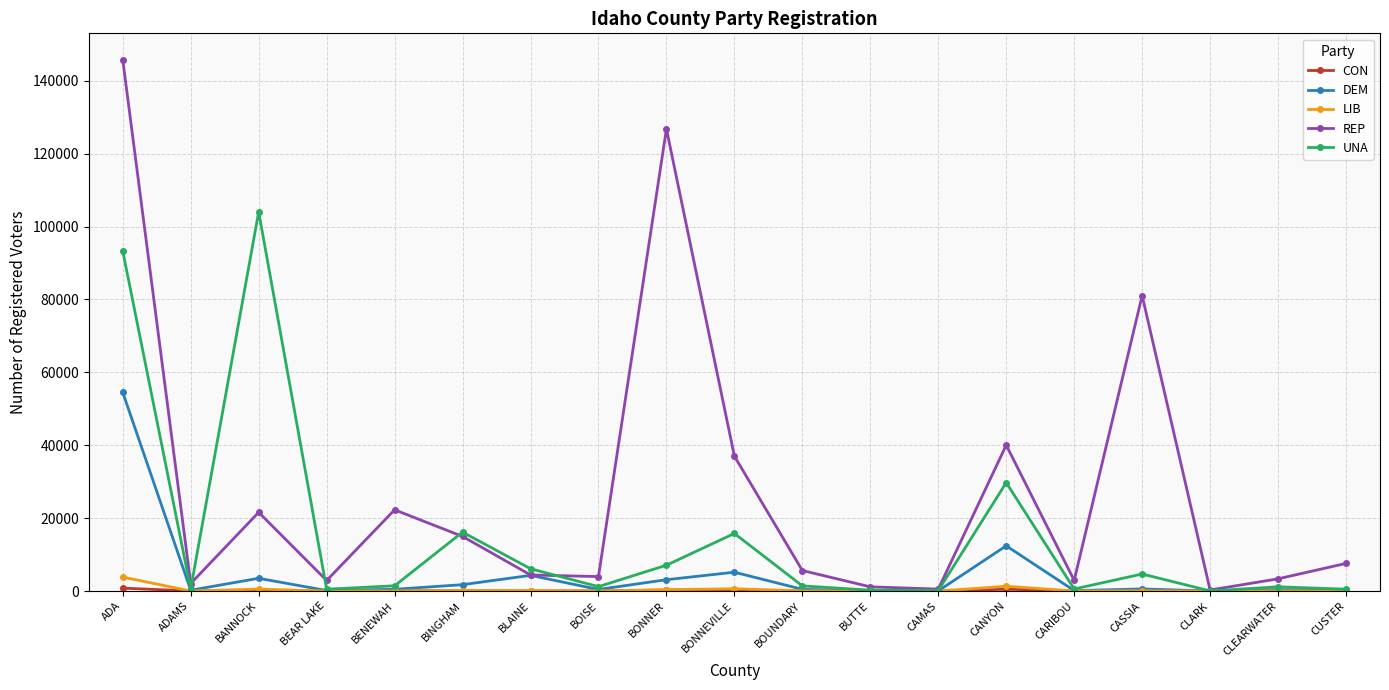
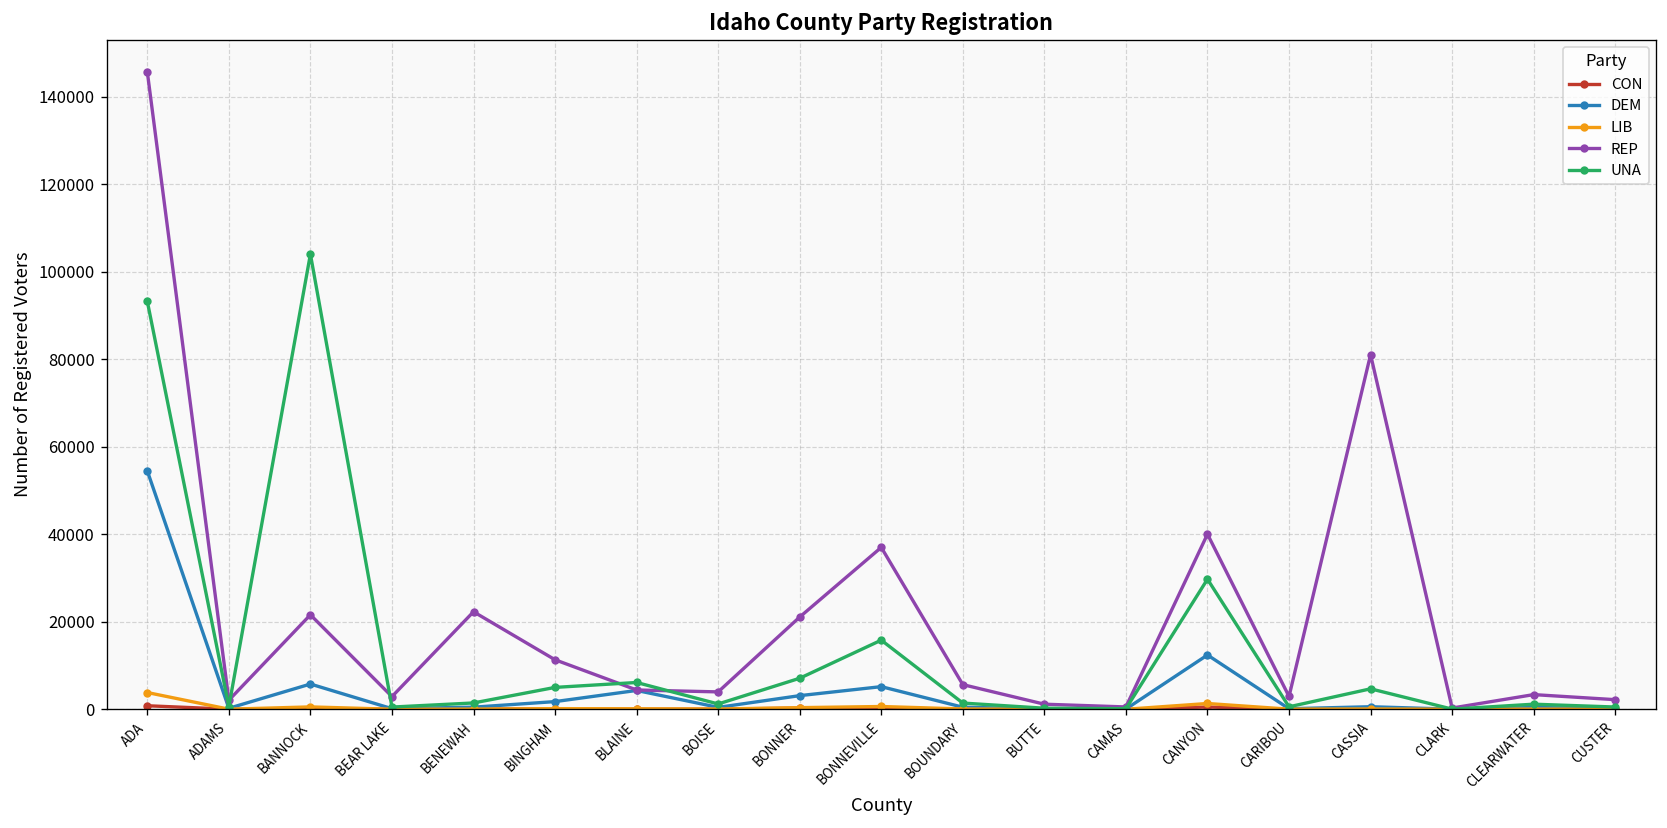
  {
    "CON": {
      "ADA": 1000,
      "CANYON": 1000
    },
    "DEM": {
      "ADA": 54000,
-     "BANNOCK": 4000,
+     "BANNOCK": 6000,
      "BINGHAM": 2000,
      "BONNER": 3000,
      "BONNEVILLE": 5000,
      "CANYON": 12000
    },
    "LIB": {
      "ADA": 4000,
      "CANYON": 1000
    },
    "REP": {
      "ADA": 146000,
      "ADAMS": 2000,
      "BANNOCK": 22000,
      "BEAR LAKE": 3000,
      "BENEWAH": 22000,
-     "BINGHAM": 15000,
+     "BINGHAM": 11000,
      "BOISE": 4000,
-     "BONNER": 127000,
+     "BONNER": 21000,
      "BONNEVILLE": 37000,
      "BOUNDARY": 6000,
      "BUTTE": 1000,
      "CANYON": 40000,
      "CARIBOU": 3000,
      "CASSIA": 81000,
      "CLEARWATER": 3000,
-     "CUSTER": 8000
+     "CUSTER": 2000
    },
    "UNA": {
      "ADA": 93000,
      "BANNOCK": 104000,
      "BENEWAH": 1000,
-     "BINGHAM": 16000,
+     "BINGHAM": 5000,
      "BLAINE": 6000,
      "BOISE": 1000,
      "BONNER": 7000,
      "BONNEVILLE": 16000,
      "BOUNDARY": 1000,
      "CANYON": 30000,
      "CASSIA": 5000,
      "CLEARWATER": 1000
    }
  }
